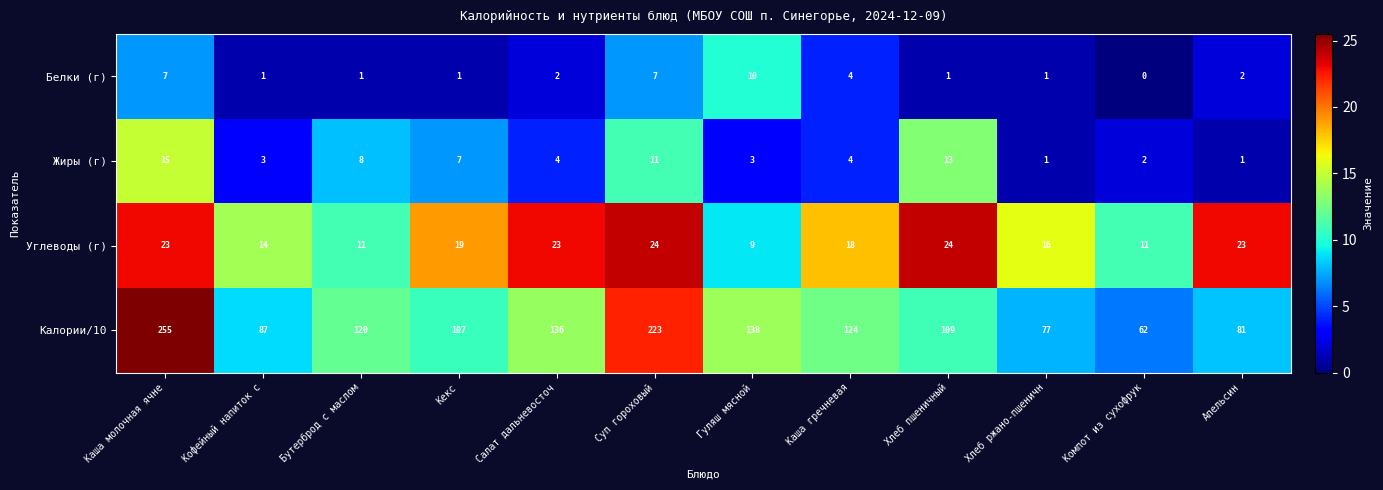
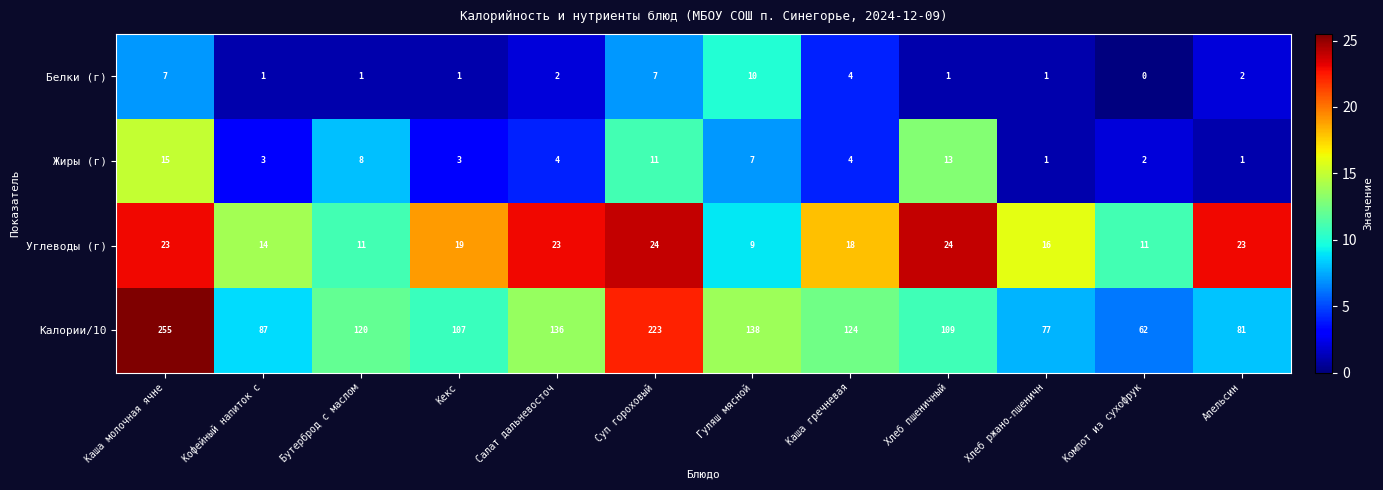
  {
    "Белки (г)": {
      "Каша молочная ячне": 7,
      "Кофейный напиток с": 1,
      "Бутерброд с маслом": 1,
      "Кекс": 1,
      "Салат дальневосточ": 2,
      "Суп гороховый": 7,
      "Гуляш мясной": 10,
      "Каша гречневая": 4,
      "Хлеб пшеничный": 1,
      "Хлеб ржано-пшеничн": 1,
      "Компот из сухофрук": 0,
      "Апельсин": 2
    },
    "Жиры (г)": {
      "Каша молочная ячне": 15,
      "Кофейный напиток с": 3,
      "Бутерброд с маслом": 8,
-     "Кекс": 7,
+     "Кекс": 3,
      "Салат дальневосточ": 4,
      "Суп гороховый": 11,
-     "Гуляш мясной": 3,
+     "Гуляш мясной": 7,
      "Каша гречневая": 4,
      "Хлеб пшеничный": 13,
      "Хлеб ржано-пшеничн": 1,
      "Компот из сухофрук": 2,
      "Апельсин": 1
    },
    "Углеводы (г)": {
      "Каша молочная ячне": 23,
      "Кофейный напиток с": 14,
      "Бутерброд с маслом": 11,
      "Кекс": 19,
      "Салат дальневосточ": 23,
      "Суп гороховый": 24,
      "Гуляш мясной": 9,
      "Каша гречневая": 18,
      "Хлеб пшеничный": 24,
      "Хлеб ржано-пшеничн": 16,
      "Компот из сухофрук": 11,
      "Апельсин": 23
    },
    "Калории/10": {
      "Каша молочная ячне": 255,
      "Кофейный напиток с": 87,
      "Бутерброд с маслом": 120,
      "Кекс": 107,
      "Салат дальневосточ": 136,
      "Суп гороховый": 223,
      "Гуляш мясной": 138,
      "Каша гречневая": 124,
      "Хлеб пшеничный": 109,
      "Хлеб ржано-пшеничн": 77,
      "Компот из сухофрук": 62,
      "Апельсин": 81
    }
  }
